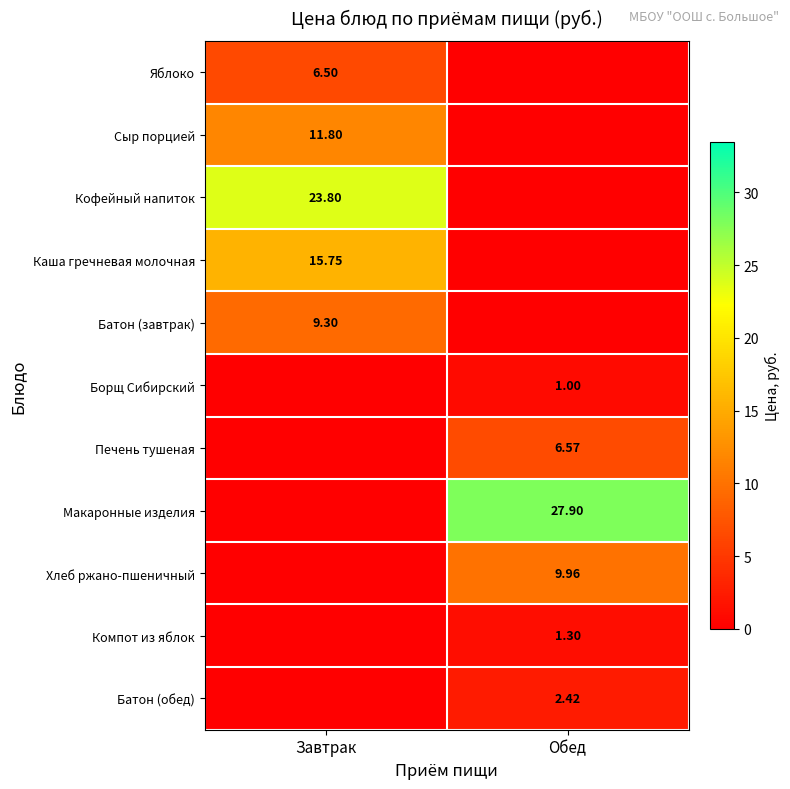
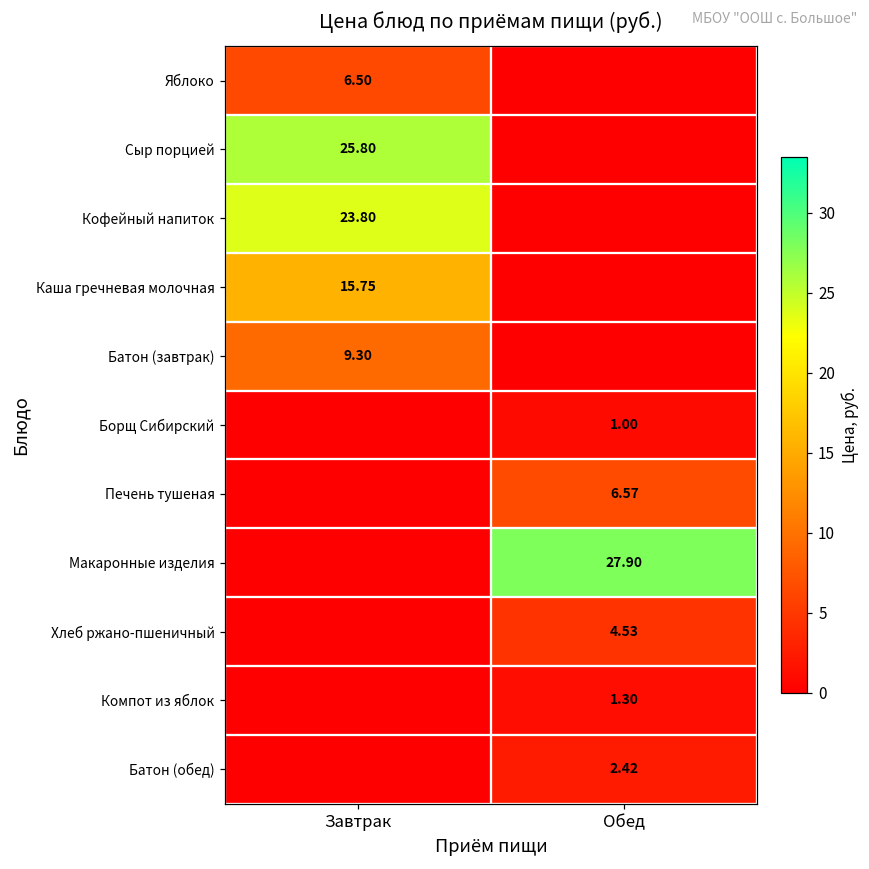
  {
    "Яблоко": {
      "Завтрак": 6.50
    },
    "Сыр порцией": {
-     "Завтрак": 11.80
+     "Завтрак": 25.80
    },
    "Кофейный напиток": {
      "Завтрак": 23.80
    },
    "Каша гречневая молочная": {
      "Завтрак": 15.75
    },
    "Батон (завтрак)": {
      "Завтрак": 9.30
    },
    "Борщ Сибирский": {
      "Обед": 1.00
    },
    "Печень тушеная": {
      "Обед": 6.57
    },
    "Макаронные изделия": {
      "Обед": 27.90
    },
    "Хлеб ржано-пшеничный": {
-     "Обед": 9.96
+     "Обед": 4.53
    },
    "Компот из яблок": {
      "Обед": 1.30
    },
    "Батон (обед)": {
      "Обед": 2.42
    }
  }
